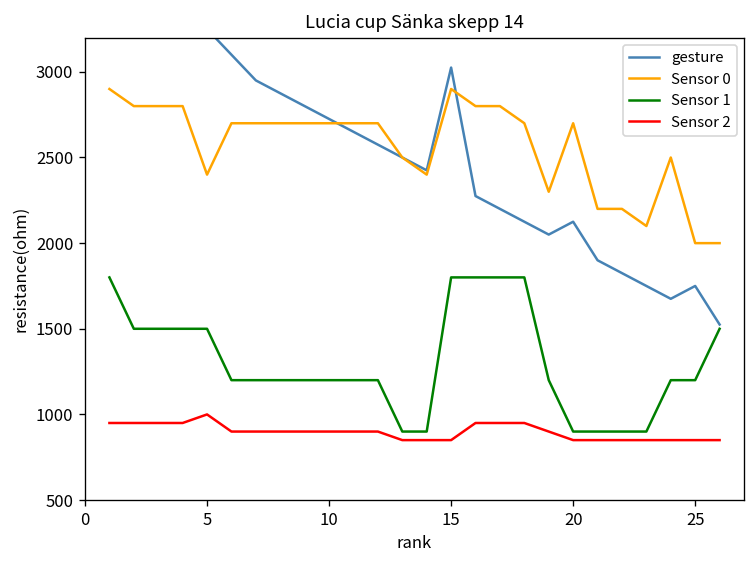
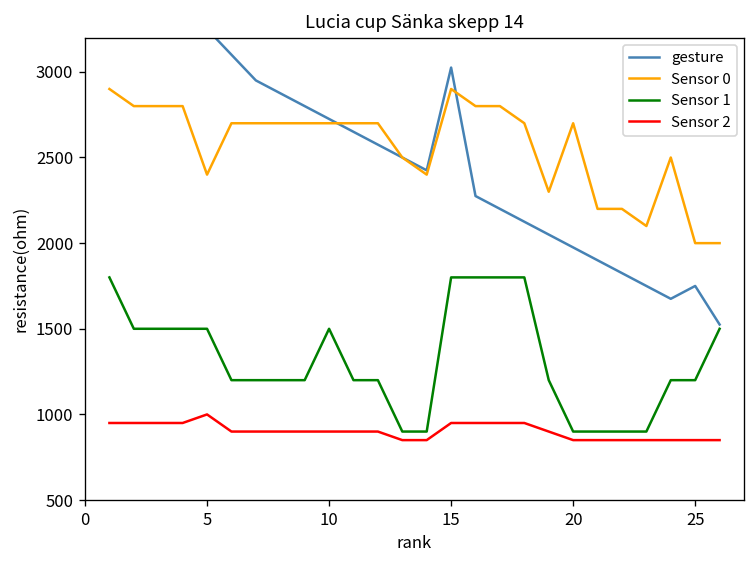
  {
    "gesture": {
      "10": 2730,
      "15": 3030,
-     "20": 2130,
+     "20": 1980,
      "25": 1750
    },
    "Sensor 0": {
      "5": 2400,
      "10": 2700,
      "15": 2900,
      "20": 2700,
      "25": 2000
    },
    "Sensor 1": {
      "5": 1500,
-     "10": 1200,
+     "10": 1500,
      "15": 1800,
      "20": 900,
      "25": 1200
    },
    "Sensor 2": {
      "5": 1000,
      "10": 900,
-     "15": 850,
+     "15": 950,
      "20": 850,
      "25": 850
    }
  }
